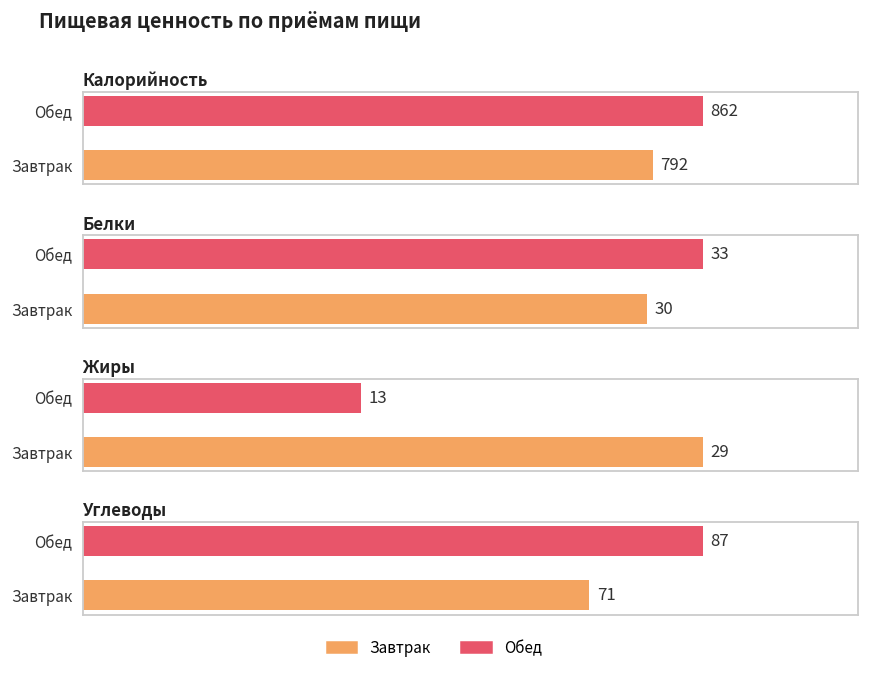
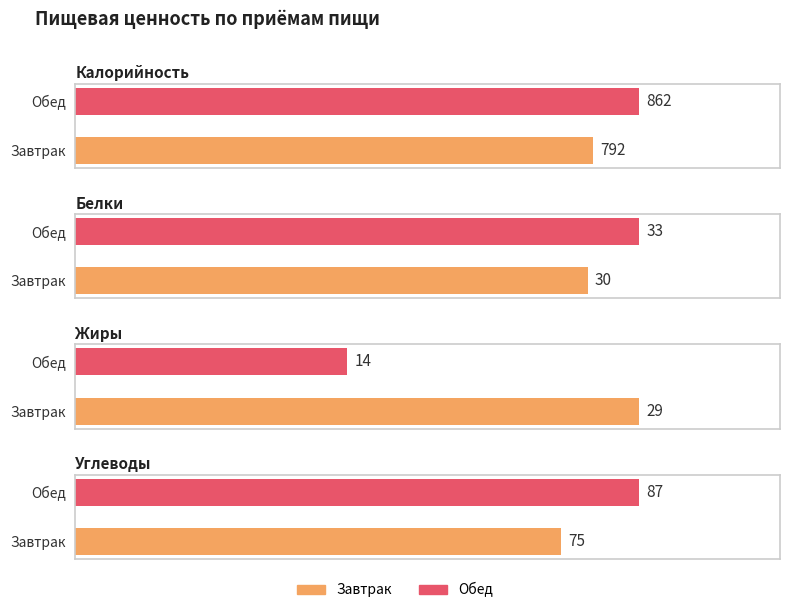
  {
    "Калорийность": {
      "Обед": 862,
      "Завтрак": 792
    },
    "Белки": {
      "Обед": 33,
      "Завтрак": 30
    },
    "Жиры": {
-     "Обед": 13,
+     "Обед": 14,
      "Завтрак": 29
    },
    "Углеводы": {
      "Обед": 87,
-     "Завтрак": 71
+     "Завтрак": 75
    }
  }
